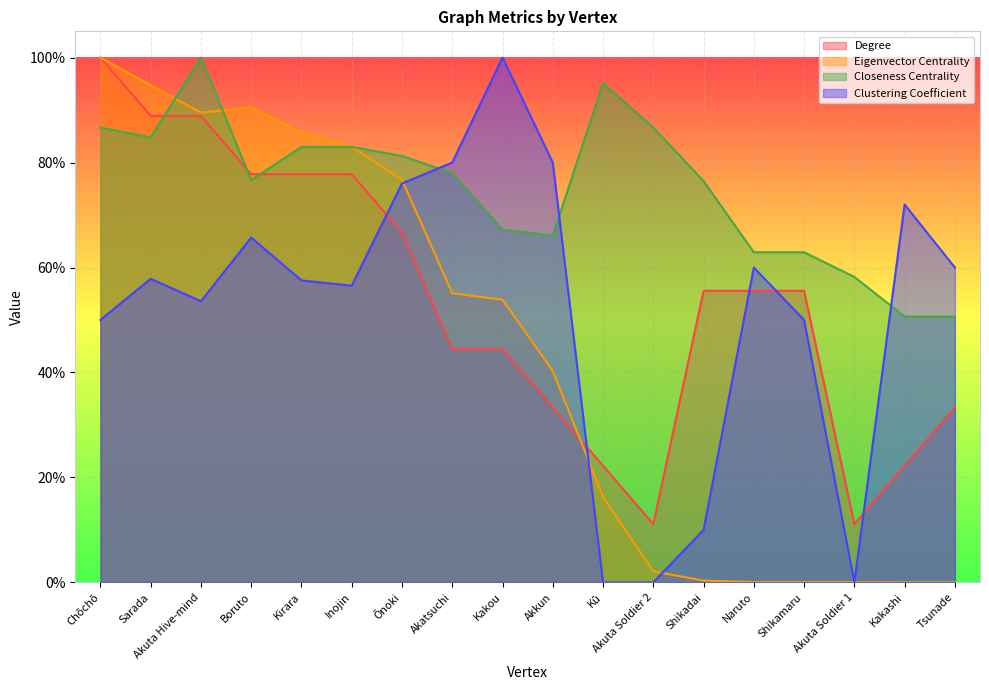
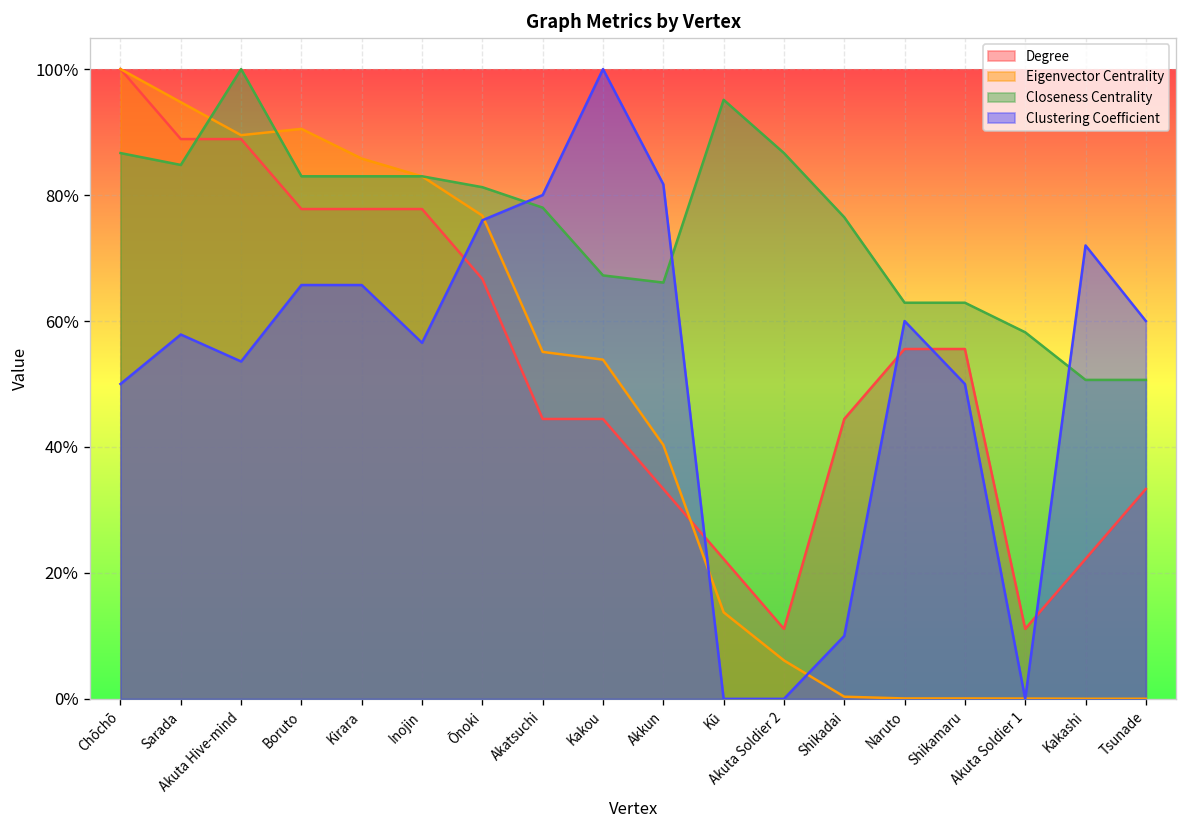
  {
    "Degree": {
      "Sarada": "89%",
      "Akuta Hive-mind": "89%",
      "Boruto": "78%",
      "Kirara": "78%",
      "Inojin": "78%",
      "Ōnoki": "67%",
      "Akatsuchi": "44%",
      "Kakou": "44%",
      "Akkun": "33%",
      "Kū": "22%",
      "Akuta Soldier 2": "11%",
-     "Shikadai": "56%",
+     "Shikadai": "44%",
      "Naruto": "56%",
      "Shikamaru": "56%",
      "Akuta Soldier 1": "11%",
      "Kakashi": "22%",
      "Tsunade": "33%"
    },
    "Eigenvector Centrality": {
      "Sarada": "95%",
      "Akuta Hive-mind": "90%",
      "Boruto": "91%",
      "Kirara": "86%",
      "Ōnoki": "77%",
      "Akatsuchi": "55%",
      "Kakou": "54%",
      "Akkun": "40%",
-     "Kū": "16%",
-     "Akuta Soldier 2": "2%",
+     "Kū": "14%",
+     "Akuta Soldier 2": "6%",
      "Shikadai": "0%",
      "Naruto": "0%",
      "Shikamaru": "0%",
      "Kakashi": "0%",
      "Tsunade": "0%"
    },
    "Closeness Centrality": {
      "Chōchō": "87%",
      "Sarada": "85%",
      "Akuta Hive-mind": "100%",
-     "Boruto": "77%",
+     "Boruto": "83%",
      "Kirara": "83%",
      "Ōnoki": "81%",
      "Akatsuchi": "78%",
      "Kakou": "67%",
      "Akkun": "66%",
      "Kū": "95%",
      "Akuta Soldier 2": "87%",
      "Shikadai": "76%",
      "Naruto": "63%",
      "Shikamaru": "63%",
      "Akuta Soldier 1": "58%",
      "Kakashi": "51%",
      "Tsunade": "51%"
    },
    "Clustering Coefficient": {
      "Chōchō": "50%",
      "Sarada": "58%",
      "Akuta Hive-mind": "54%",
      "Boruto": "66%",
-     "Kirara": "58%",
+     "Kirara": "66%",
      "Inojin": "57%",
      "Ōnoki": "76%",
      "Akatsuchi": "80%",
      "Kakou": "100%",
-     "Akkun": "80%",
+     "Akkun": "82%",
      "Kū": "0%",
      "Akuta Soldier 2": "0%",
      "Shikadai": "10%",
      "Naruto": "60%",
      "Shikamaru": "50%",
      "Kakashi": "72%",
      "Tsunade": "60%"
    }
  }
